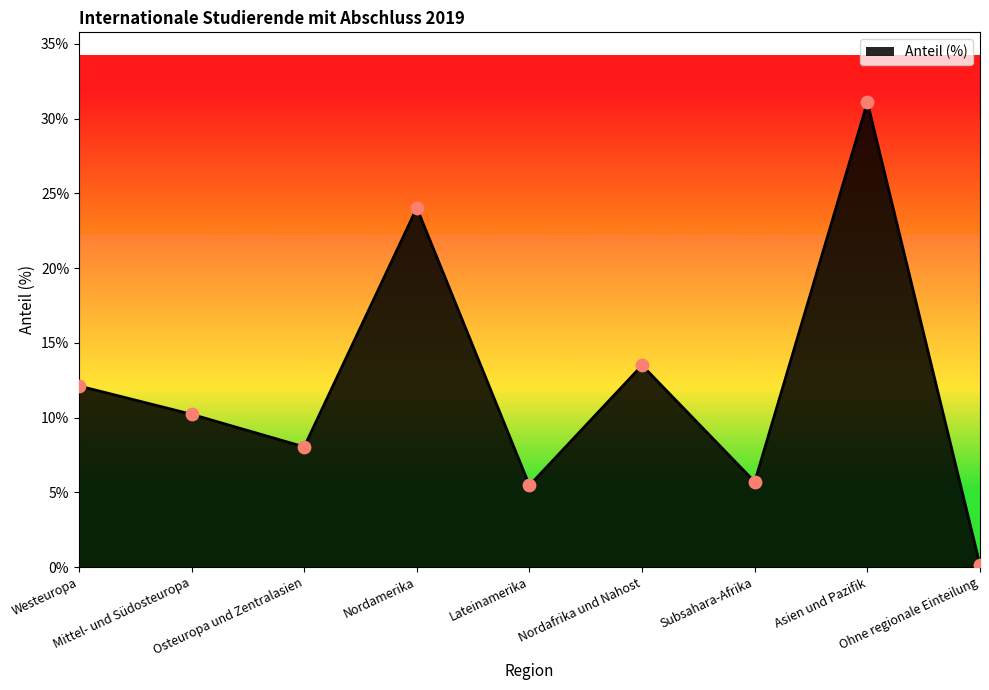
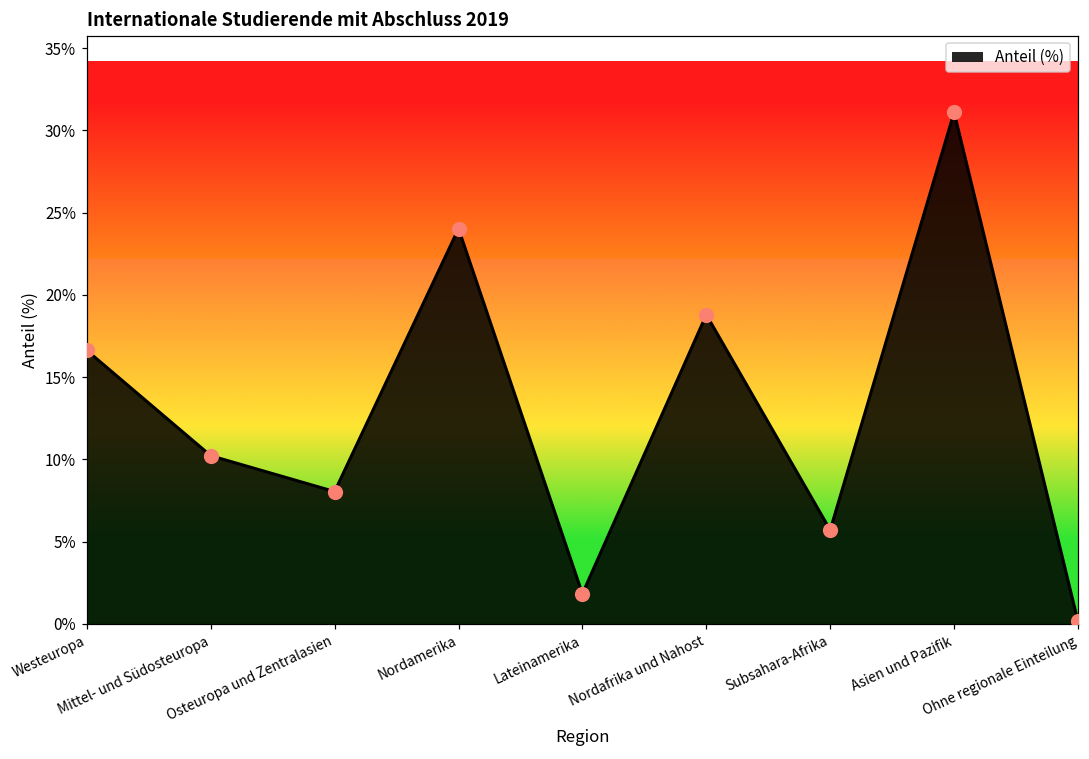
  {
-   "Westeuropa": "12.1%",
+   "Westeuropa": "16.6%",
    "Mittel- und Südosteuropa": "10.2%",
    "Osteuropa und Zentralasien": "8.0%",
    "Nordamerika": "24.0%",
-   "Lateinamerika": "5.5%",
-   "Nordafrika und Nahost": "13.5%",
+   "Lateinamerika": "1.8%",
+   "Nordafrika und Nahost": "18.8%",
    "Subsahara-Afrika": "5.7%",
    "Asien und Pazifik": "31.1%",
    "Ohne regionale Einteilung": "0.1%"
  }
